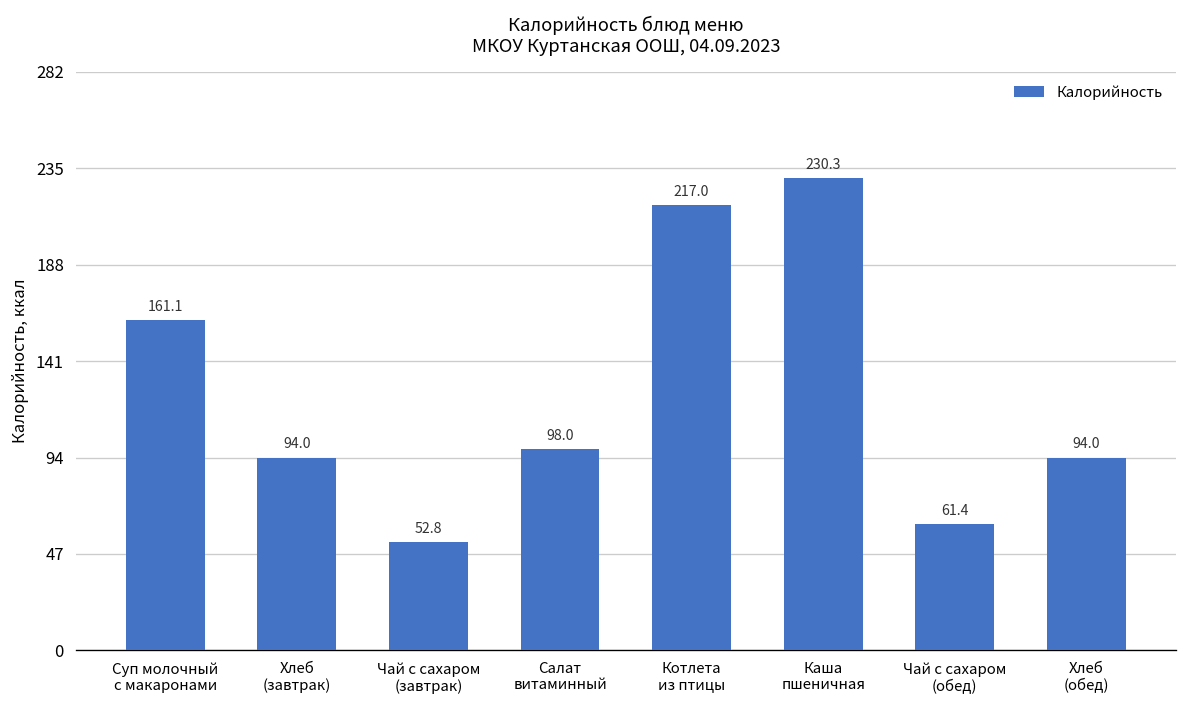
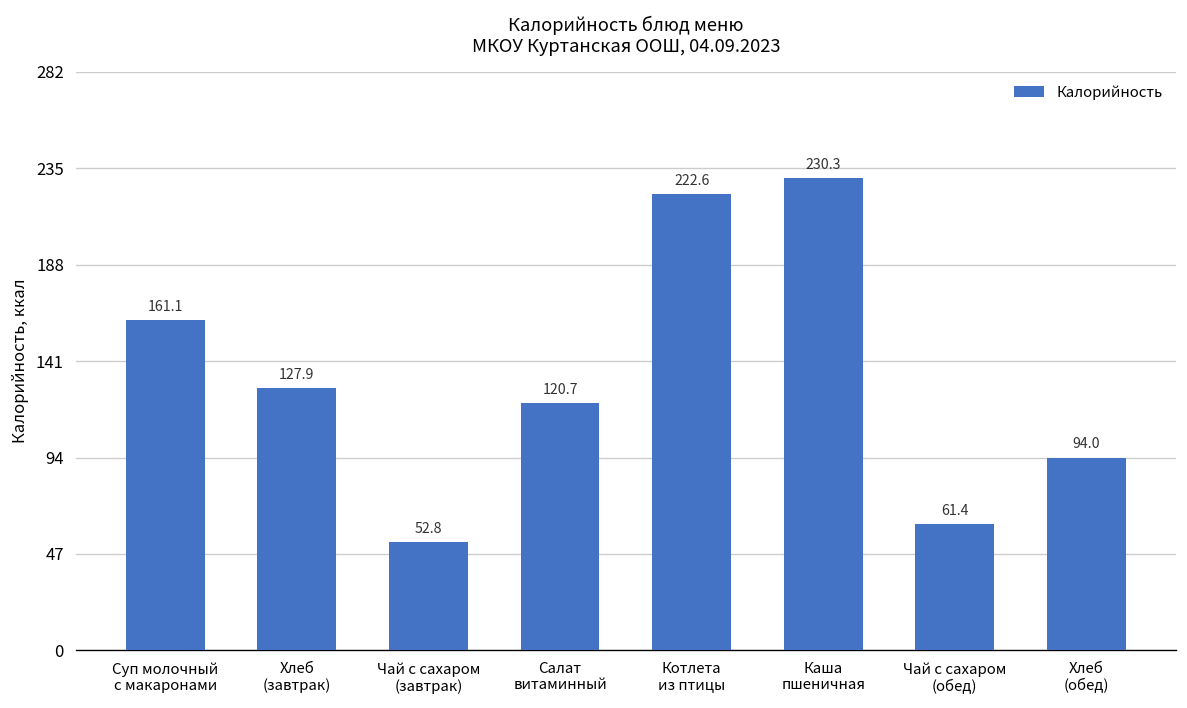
  {
    "Суп молочный с макаронами": 161.1,
-   "Хлеб (завтрак)": 94.0,
+   "Хлеб (завтрак)": 127.9,
    "Чай с сахаром (завтрак)": 52.8,
-   "Салат витаминный": 98.0,
-   "Котлета из птицы": 217.0,
+   "Салат витаминный": 120.7,
+   "Котлета из птицы": 222.6,
    "Каша пшеничная": 230.3,
    "Чай с сахаром (обед)": 61.4,
    "Хлеб (обед)": 94.0
  }
